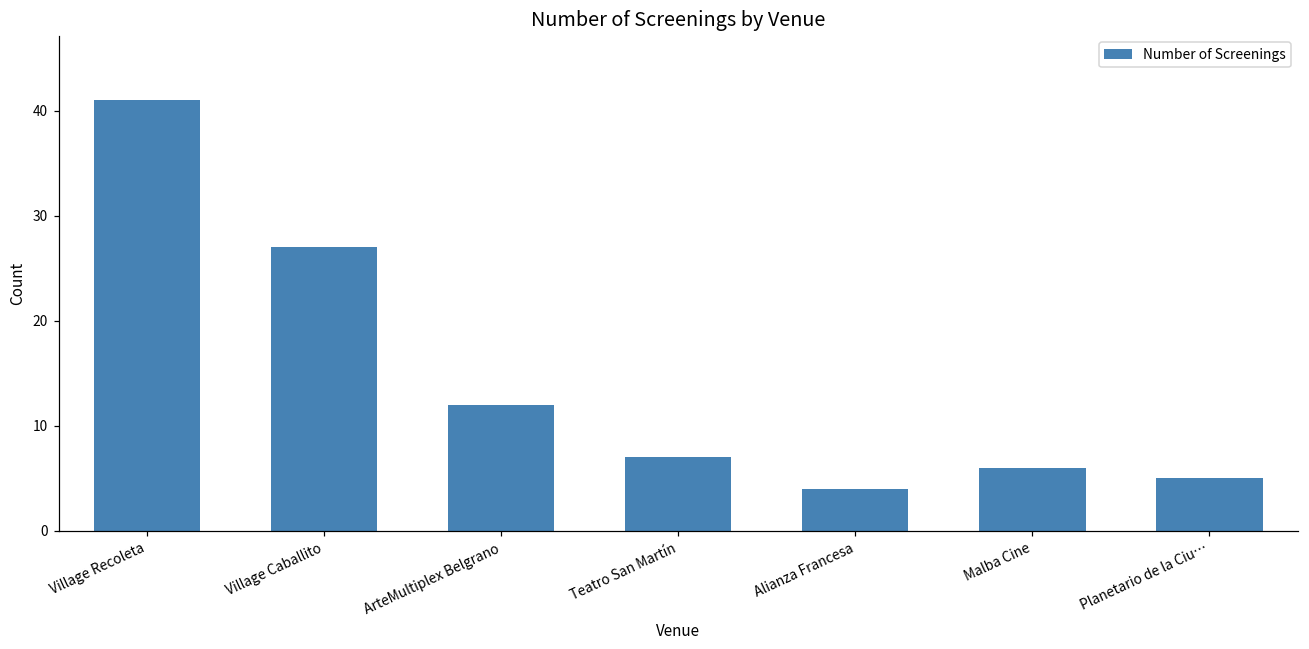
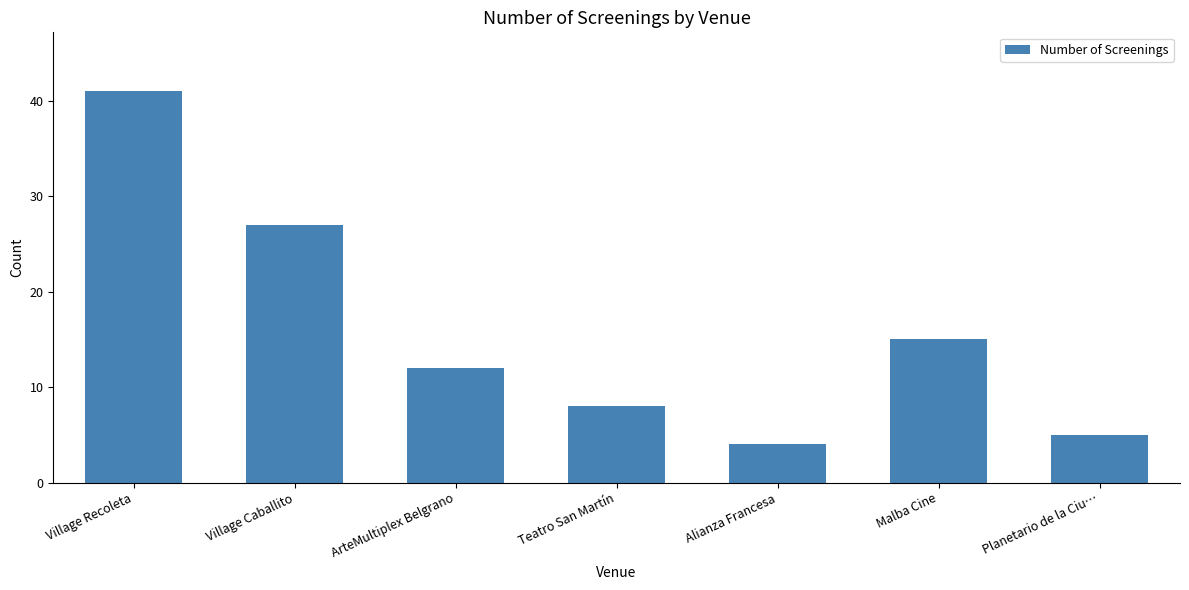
  {
    "Village Recoleta": 41,
    "Village Caballito": 27,
    "ArteMultiplex Belgrano": 12,
-   "Teatro San Martín": 7,
+   "Teatro San Martín": 8,
    "Alianza Francesa": 4,
-   "Malba Cine": 6,
+   "Malba Cine": 15,
    "Planetario de la Ciu…": 5
  }
